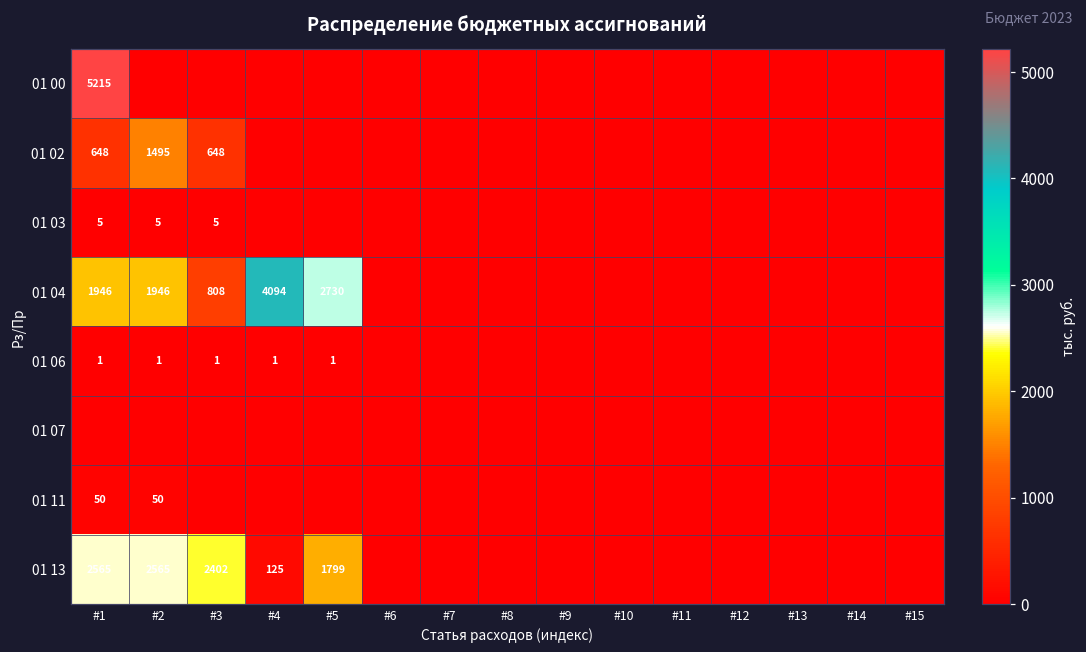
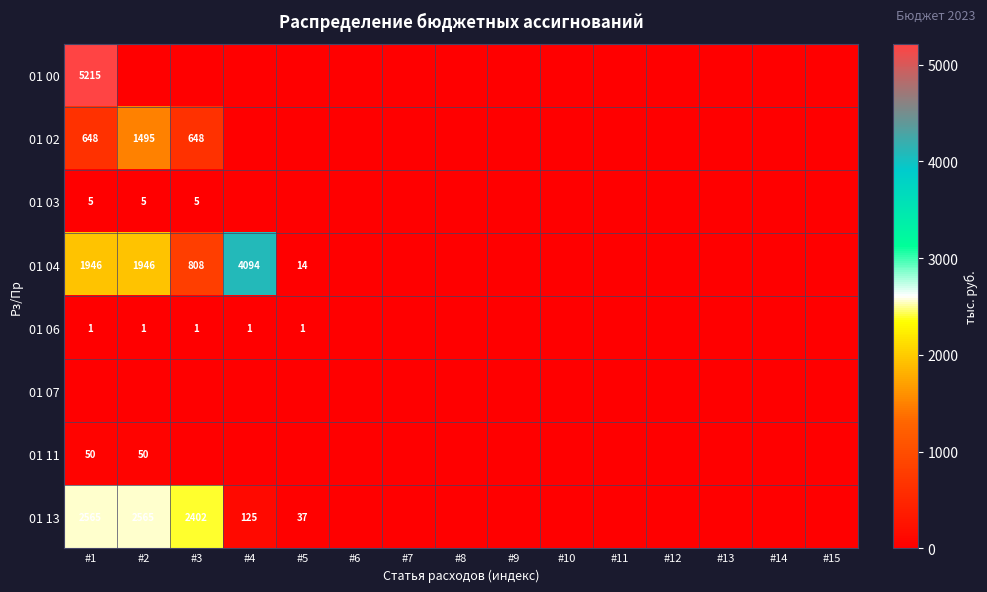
  {
    "01 00": {
      "#1": 5215
    },
    "01 02": {
      "#1": 648,
      "#2": 1495,
      "#3": 648
    },
    "01 03": {
      "#1": 5,
      "#2": 5,
      "#3": 5
    },
    "01 04": {
      "#1": 1946,
      "#2": 1946,
      "#3": 808,
      "#4": 4094,
-     "#5": 2730
+     "#5": 14
    },
    "01 06": {
      "#1": 1,
      "#2": 1,
      "#3": 1,
      "#4": 1,
      "#5": 1
    },
    "01 11": {
      "#1": 50,
      "#2": 50
    },
    "01 13": {
      "#1": 2565,
      "#2": 2565,
      "#3": 2402,
      "#4": 125,
-     "#5": 1799
+     "#5": 37
    }
  }
